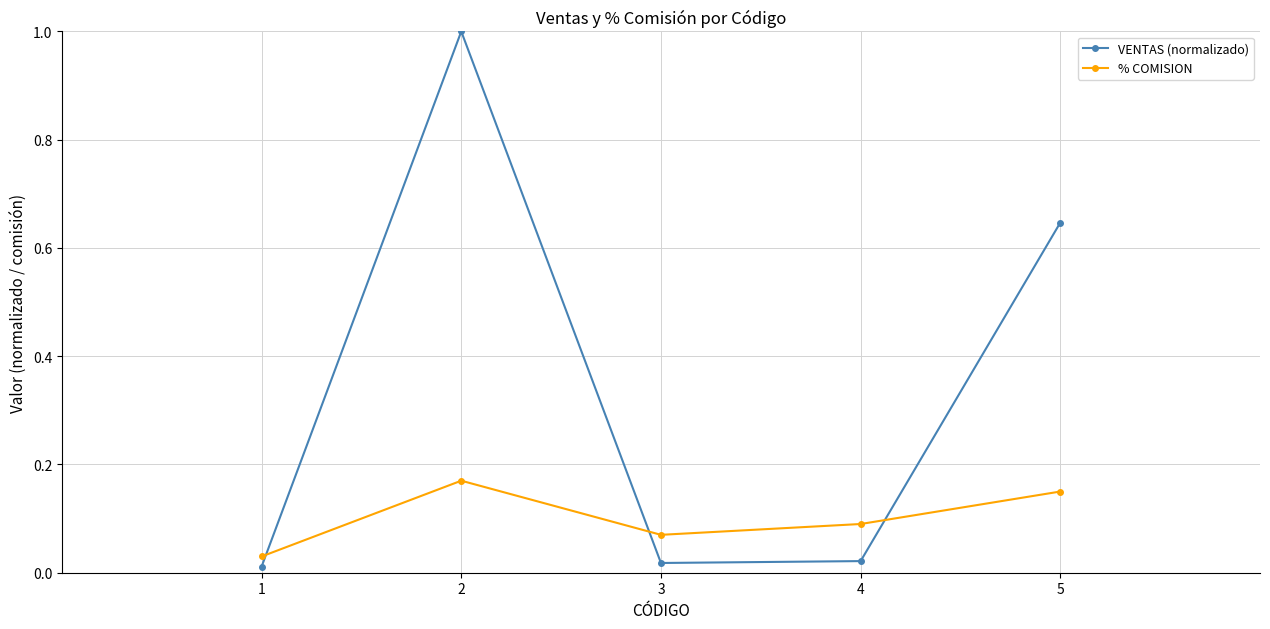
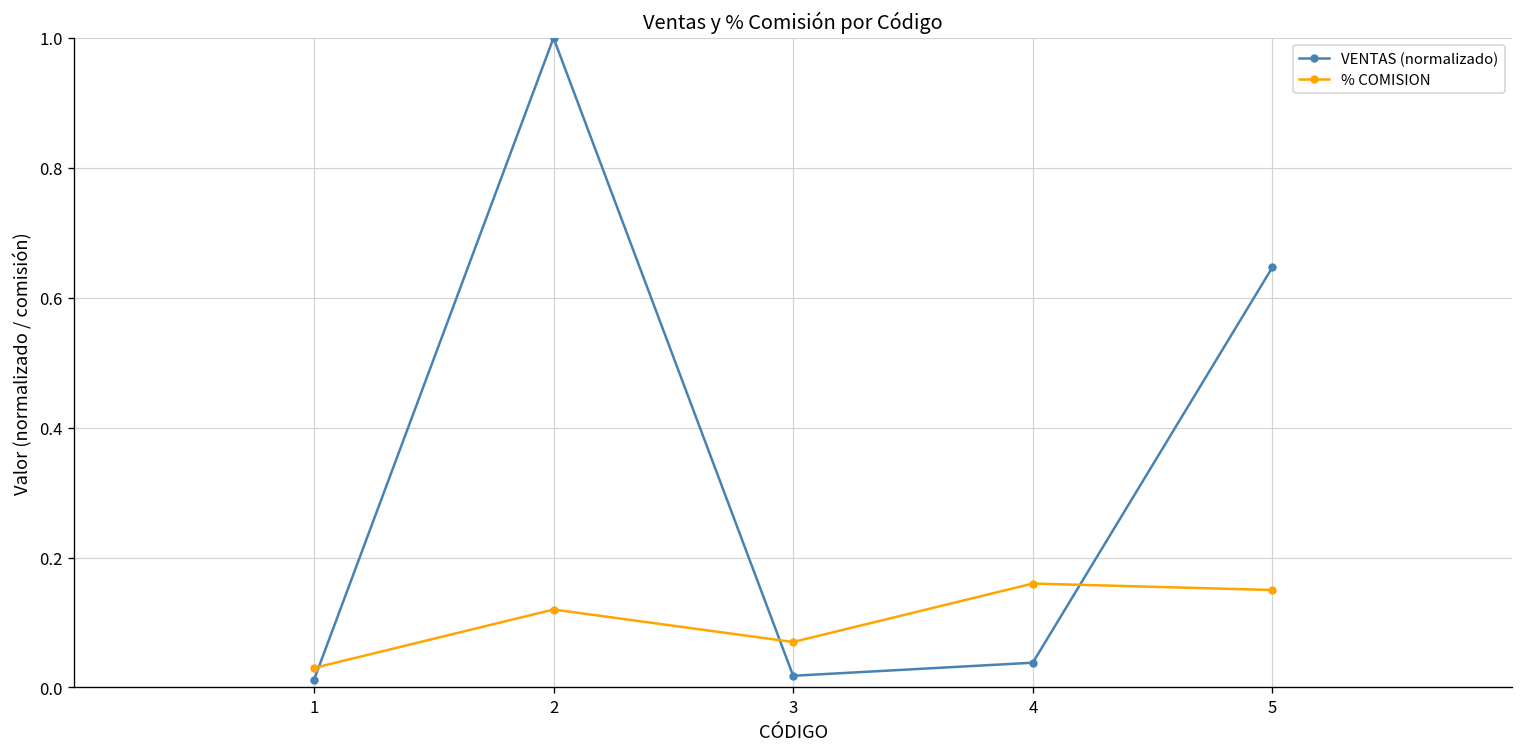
  {
    "VENTAS (normalizado)": {
      "1": 0.01,
      "2": 1.00,
      "3": 0.02,
-     "4": 0.02,
+     "4": 0.04,
      "5": 0.65
    },
    "% COMISION": {
      "1": 0.03,
-     "2": 0.17,
+     "2": 0.12,
      "3": 0.07,
-     "4": 0.09,
+     "4": 0.16,
      "5": 0.15
    }
  }
